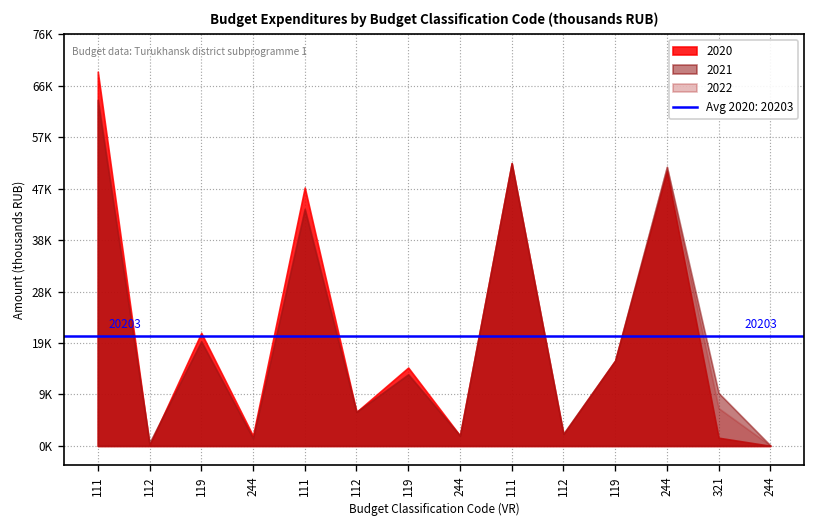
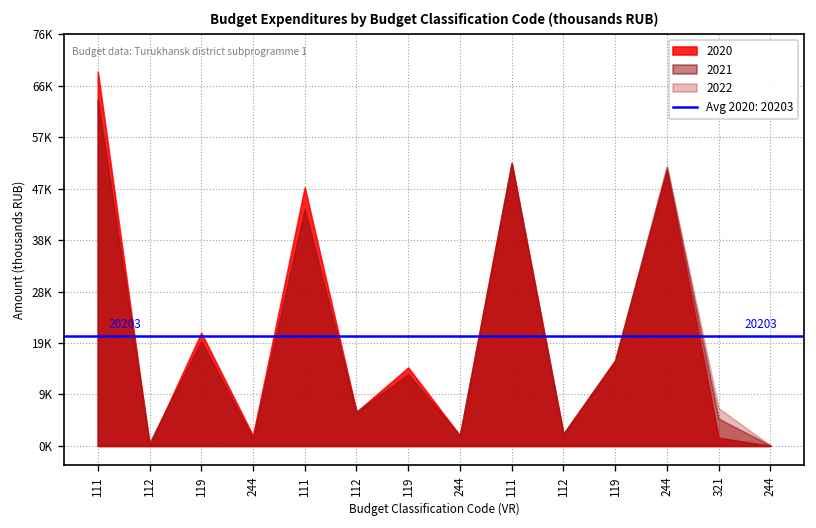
  {
    "2020": {
      "321": 2000
    },
    "2021": {
-     "321": 10000
+     "321": 5000
    },
    "2022": {
      "321": 7000
    }
  }
